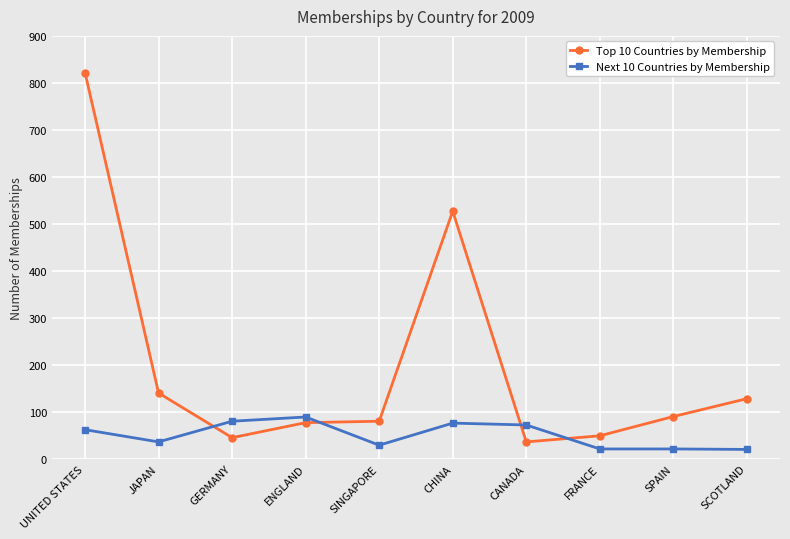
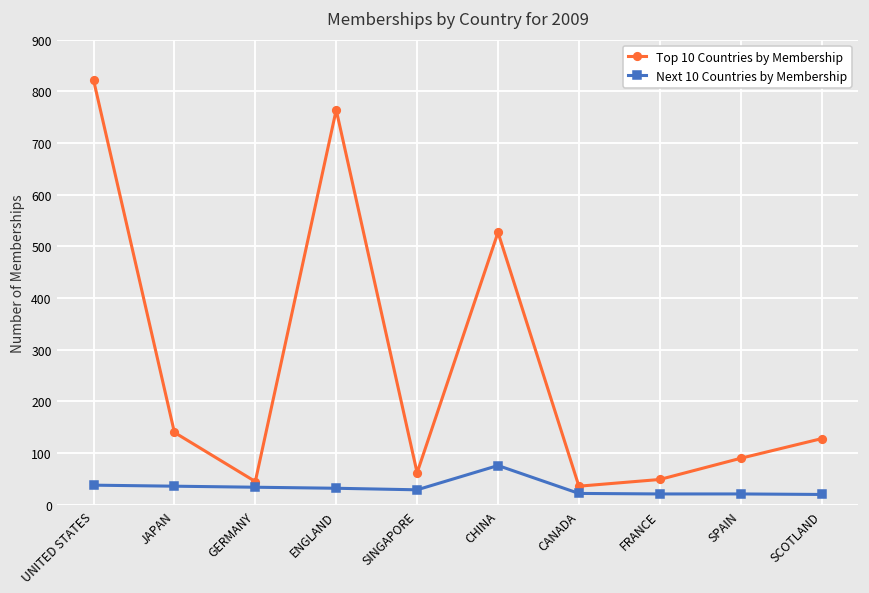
  {
    "Top 10 Countries by Membership": {
      "UNITED STATES": 820,
      "JAPAN": 140,
      "GERMANY": 50,
-     "ENGLAND": 80,
-     "SINGAPORE": 80,
+     "ENGLAND": 760,
+     "SINGAPORE": 60,
      "CHINA": 530,
      "CANADA": 40,
      "FRANCE": 50,
      "SPAIN": 90,
      "SCOTLAND": 130
    },
    "Next 10 Countries by Membership": {
-     "UNITED STATES": 60,
+     "UNITED STATES": 40,
      "JAPAN": 40,
-     "GERMANY": 80,
-     "ENGLAND": 90,
+     "GERMANY": 30,
+     "ENGLAND": 30,
      "SINGAPORE": 30,
      "CHINA": 80,
-     "CANADA": 70,
+     "CANADA": 20,
      "FRANCE": 20,
      "SPAIN": 20,
      "SCOTLAND": 20
    }
  }
